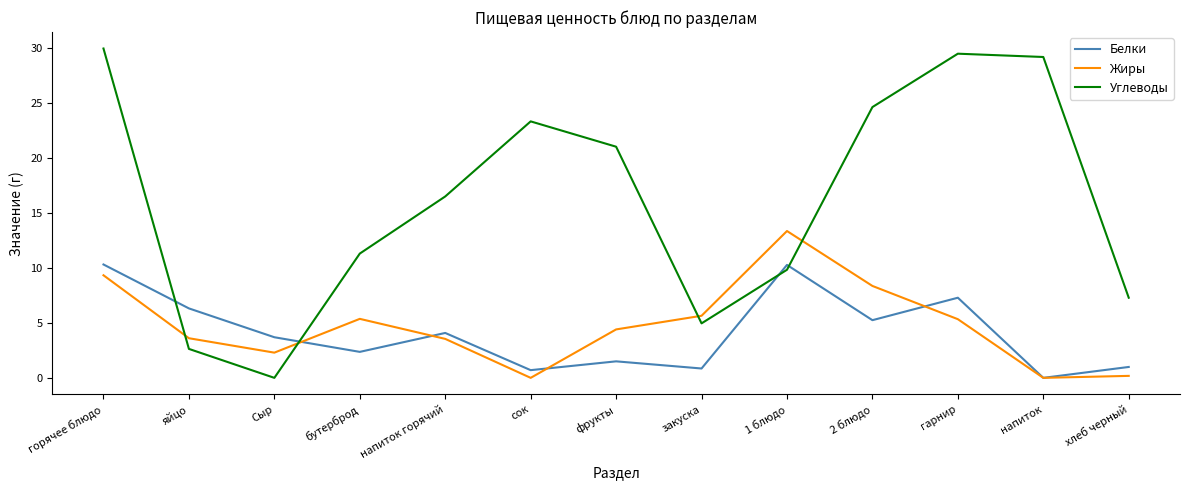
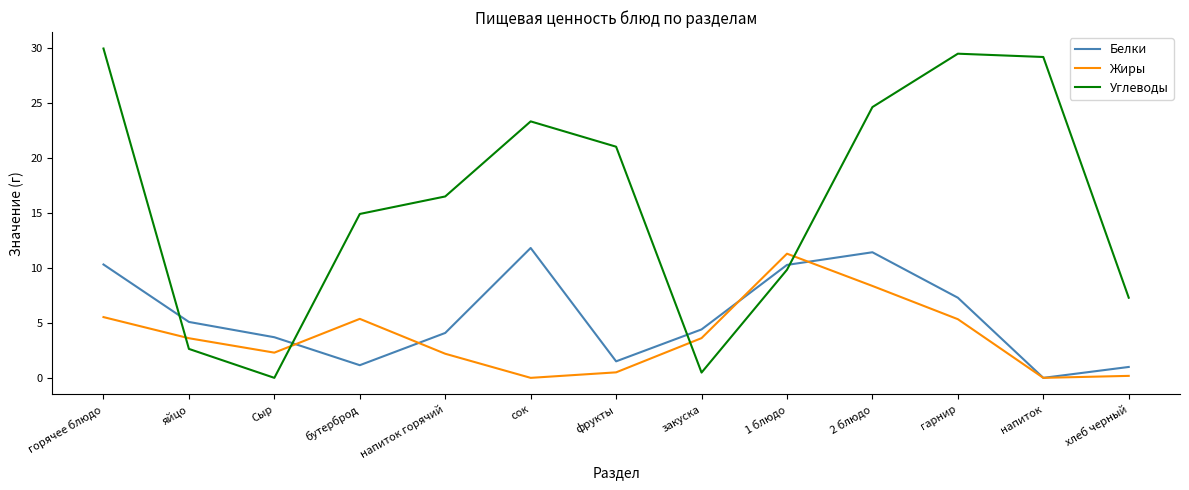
  {
    "Белки": {
      "горячее блюдо": 10.3,
-     "яйцо": 6.3,
+     "яйцо": 5.1,
      "Сыр": 3.7,
-     "бутерброд": 2.4,
+     "бутерброд": 1.2,
      "напиток горячий": 4.1,
-     "сок": 0.7,
+     "сок": 11.8,
      "фрукты": 1.5,
-     "закуска": 0.9,
+     "закуска": 4.4,
      "1 блюдо": 10.3,
-     "2 блюдо": 5.2,
+     "2 блюдо": 11.4,
      "гарнир": 7.3,
      "хлеб черный": 1.0
    },
    "Жиры": {
-     "горячее блюдо": 9.3,
+     "горячее блюдо": 5.5,
      "яйцо": 3.6,
      "Сыр": 2.3,
      "бутерброд": 5.4,
-     "напиток горячий": 3.5,
+     "напиток горячий": 2.2,
      "сок": 0.0,
-     "фрукты": 4.4,
-     "закуска": 5.6,
-     "1 блюдо": 13.3,
+     "фрукты": 0.5,
+     "закуска": 3.6,
+     "1 блюдо": 11.3,
      "2 блюдо": 8.4,
      "гарнир": 5.3,
      "хлеб черный": 0.2
    },
    "Углеводы": {
      "горячее блюдо": 29.9,
      "яйцо": 2.6,
      "Сыр": 0.0,
-     "бутерброд": 11.3,
+     "бутерброд": 14.9,
      "напиток горячий": 16.5,
      "сок": 23.3,
      "фрукты": 21.0,
-     "закуска": 5.0,
+     "закуска": 0.5,
      "1 блюдо": 9.8,
      "2 блюдо": 24.6,
      "гарнир": 29.5,
      "напиток": 29.2,
      "хлеб черный": 7.3
    }
  }
